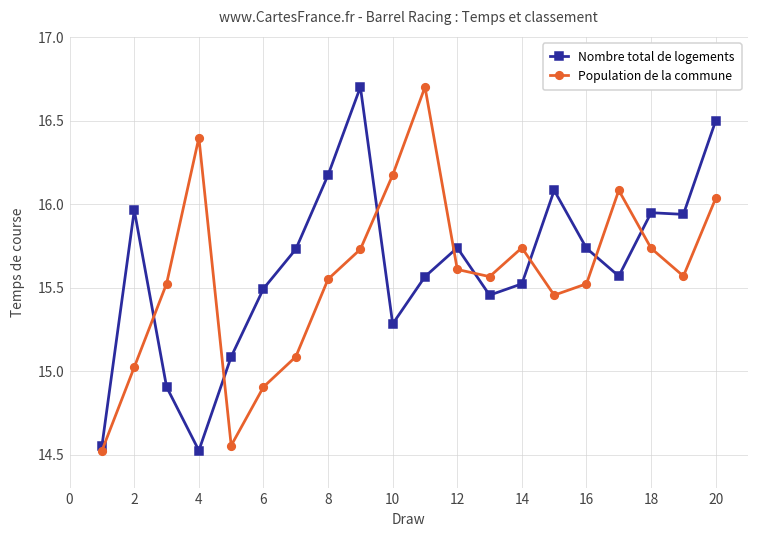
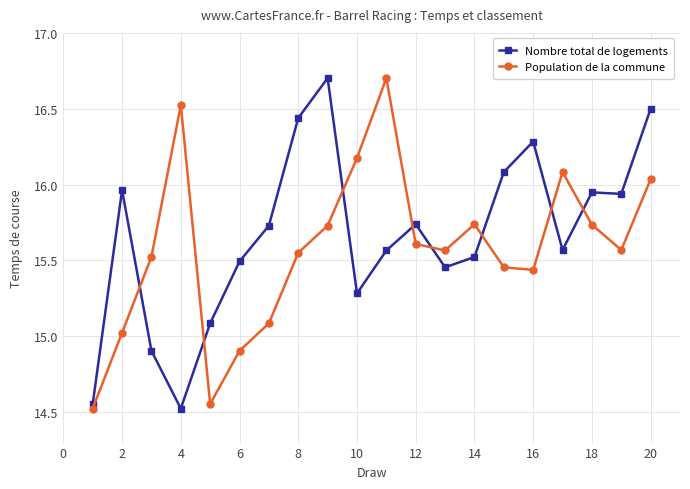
  {
    "Nombre total de logements": {
      "2": 15.96,
      "4": 14.52,
      "6": 15.49,
-     "8": 16.18,
+     "8": 16.44,
      "10": 15.28,
      "12": 15.74,
      "14": 15.52,
-     "16": 15.74,
+     "16": 16.28,
      "18": 15.95,
      "20": 16.50
    },
    "Population de la commune": {
      "2": 15.02,
-     "4": 16.40,
+     "4": 16.52,
      "6": 14.91,
      "8": 15.55,
      "10": 16.18,
      "12": 15.61,
      "14": 15.74,
-     "16": 15.52,
+     "16": 15.44,
      "18": 15.74,
      "20": 16.04
    }
  }
